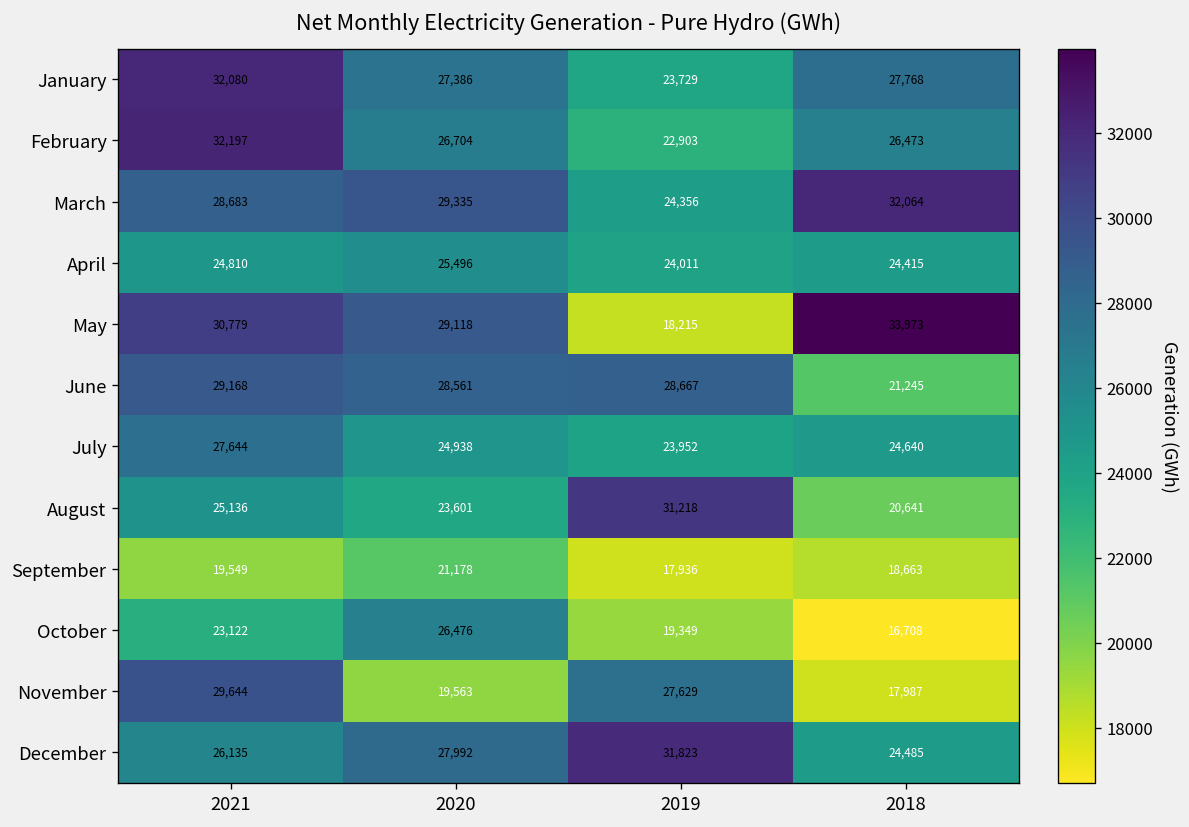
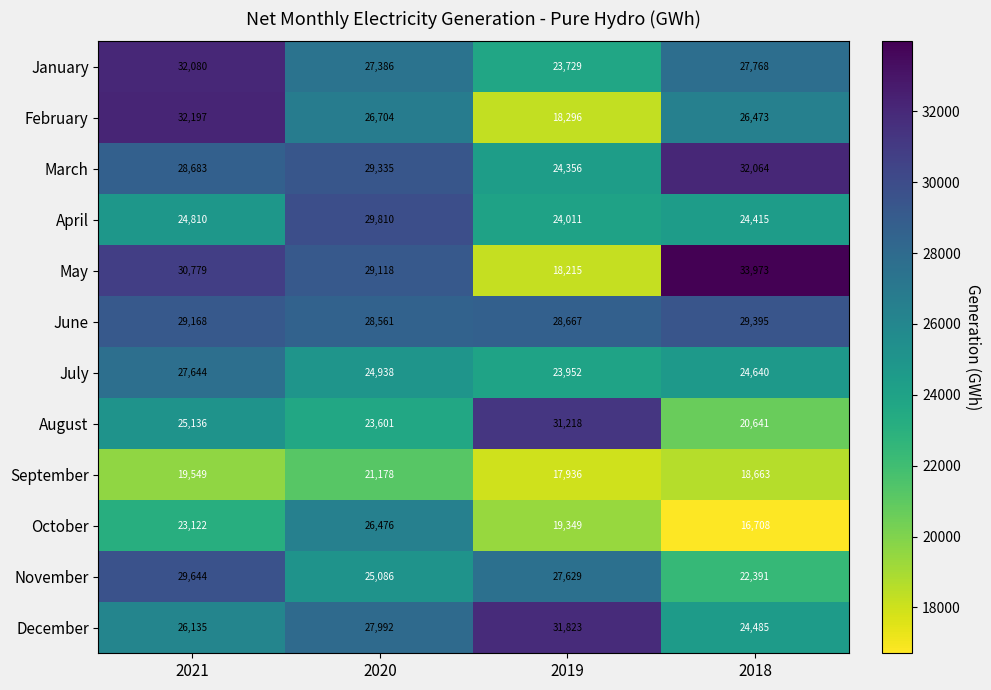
  {
    "January": {
      "2021": "32,080",
      "2020": "27,386",
      "2019": "23,729",
      "2018": "27,768"
    },
    "February": {
      "2021": "32,197",
      "2020": "26,704",
-     "2019": "22,903",
+     "2019": "18,296",
      "2018": "26,473"
    },
    "March": {
      "2021": "28,683",
      "2020": "29,335",
      "2019": "24,356",
      "2018": "32,064"
    },
    "April": {
      "2021": "24,810",
-     "2020": "25,496",
+     "2020": "29,810",
      "2019": "24,011",
      "2018": "24,415"
    },
    "May": {
      "2021": "30,779",
      "2020": "29,118",
      "2019": "18,215",
      "2018": "33,973"
    },
    "June": {
      "2021": "29,168",
      "2020": "28,561",
      "2019": "28,667",
-     "2018": "21,245"
+     "2018": "29,395"
    },
    "July": {
      "2021": "27,644",
      "2020": "24,938",
      "2019": "23,952",
      "2018": "24,640"
    },
    "August": {
      "2021": "25,136",
      "2020": "23,601",
      "2019": "31,218",
      "2018": "20,641"
    },
    "September": {
      "2021": "19,549",
      "2020": "21,178",
      "2019": "17,936",
      "2018": "18,663"
    },
    "October": {
      "2021": "23,122",
      "2020": "26,476",
      "2019": "19,349",
      "2018": "16,708"
    },
    "November": {
      "2021": "29,644",
-     "2020": "19,563",
+     "2020": "25,086",
      "2019": "27,629",
-     "2018": "17,987"
+     "2018": "22,391"
    },
    "December": {
      "2021": "26,135",
      "2020": "27,992",
      "2019": "31,823",
      "2018": "24,485"
    }
  }
